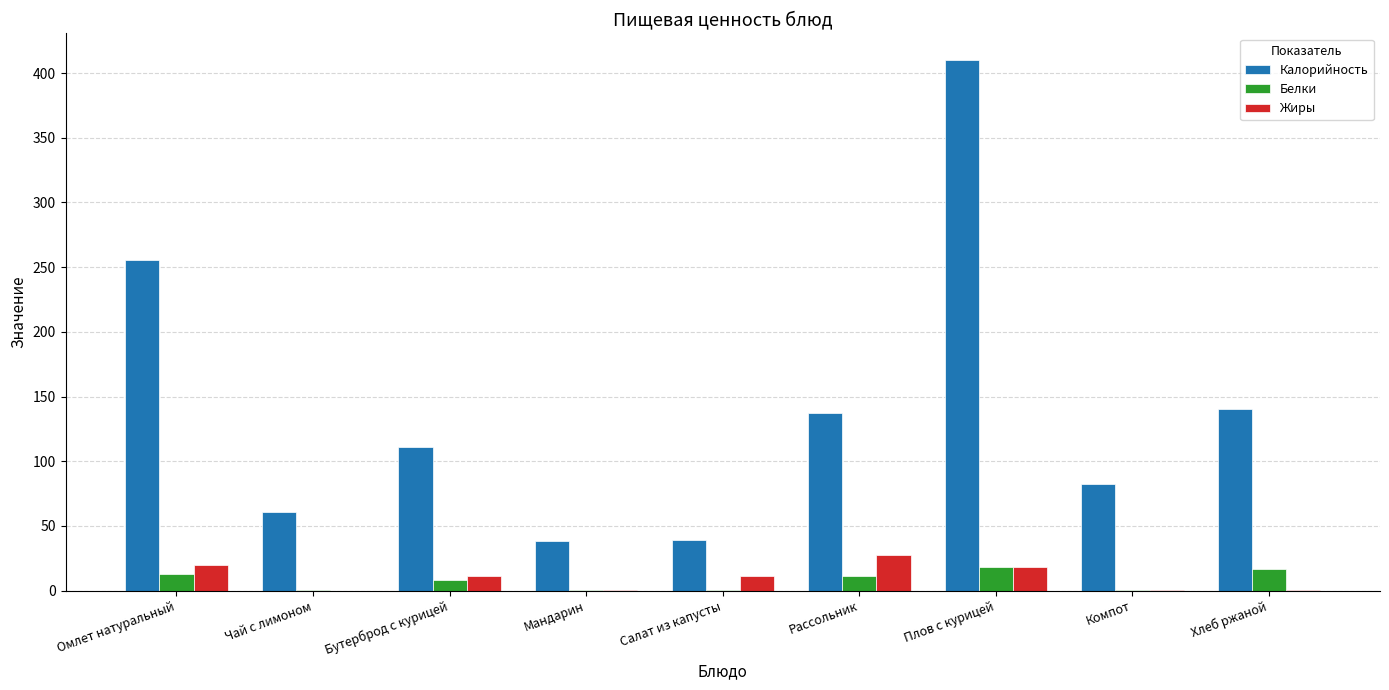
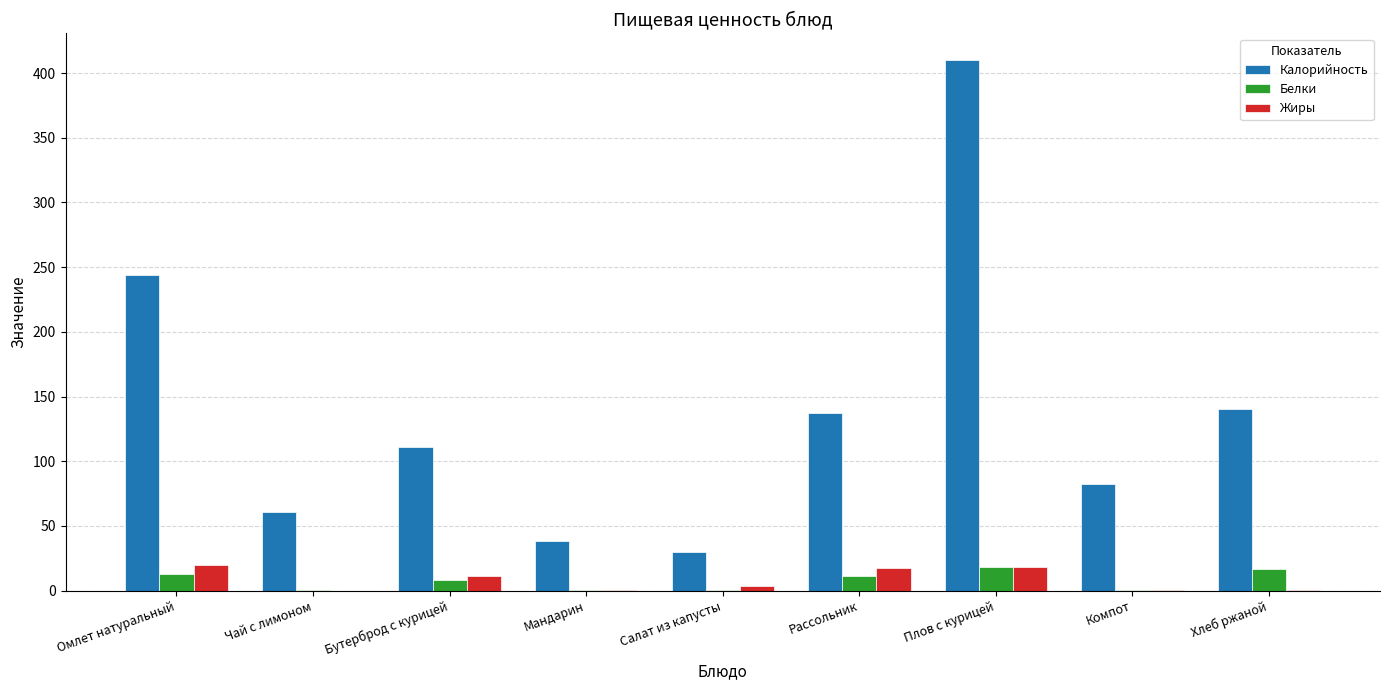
  {
    "Калорийность": {
-     "Омлет натуральный": 256,
+     "Омлет натуральный": 244,
      "Чай с лимоном": 61,
      "Бутерброд с курицей": 111,
      "Мандарин": 38,
-     "Салат из капусты": 39,
+     "Салат из капусты": 30,
      "Рассольник": 138,
      "Плов с курицей": 410,
      "Компот": 83,
      "Хлеб ржаной": 141
    },
    "Белки": {
      "Омлет натуральный": 13,
      "Бутерброд с курицей": 8,
      "Рассольник": 11,
      "Плов с курицей": 18,
      "Хлеб ржаной": 17
    },
    "Жиры": {
      "Омлет натуральный": 20,
      "Чай с лимоном": 0,
      "Бутерброд с курицей": 11,
-     "Салат из капусты": 12,
-     "Рассольник": 28,
+     "Салат из капусты": 4,
+     "Рассольник": 18,
      "Плов с курицей": 18
    }
  }
